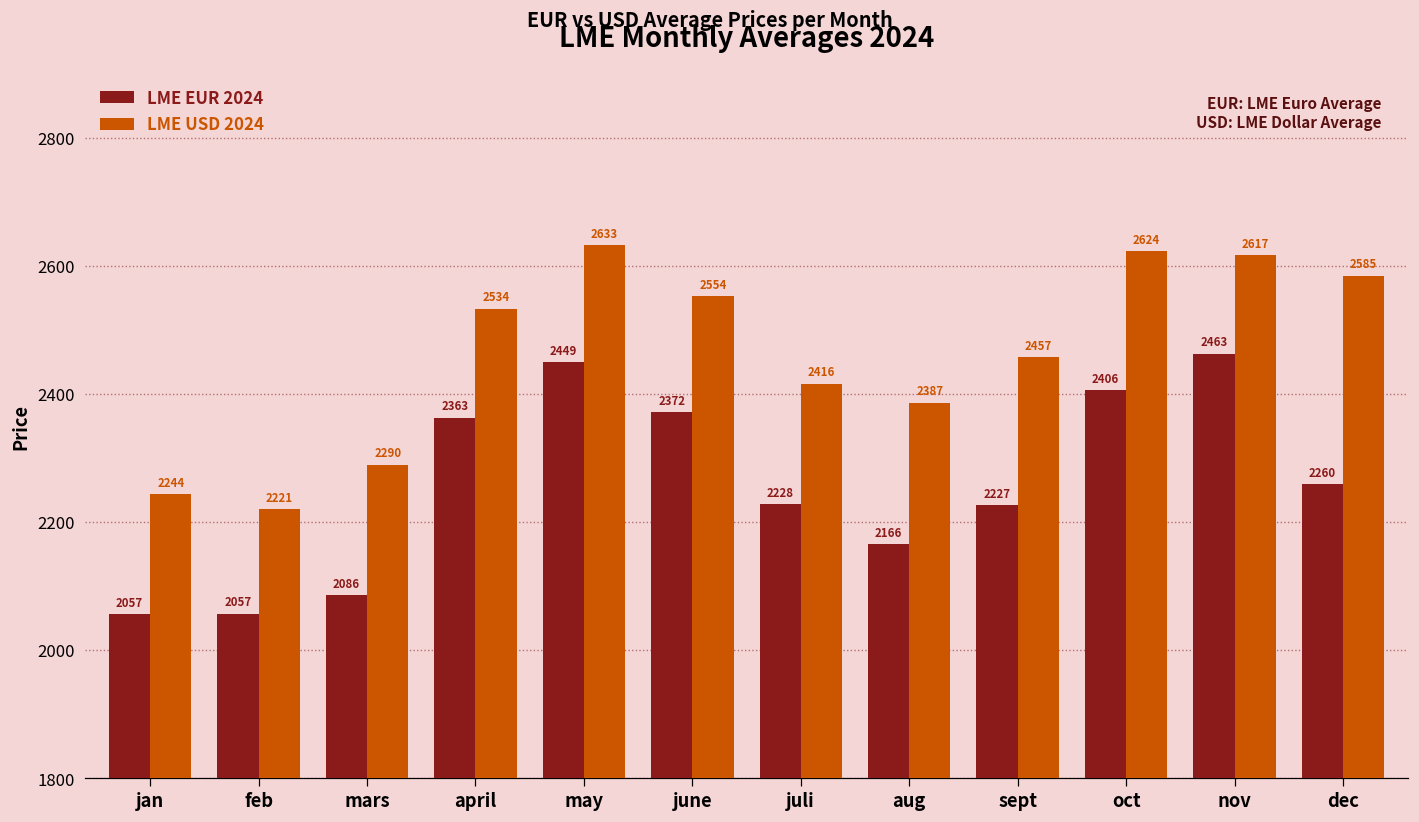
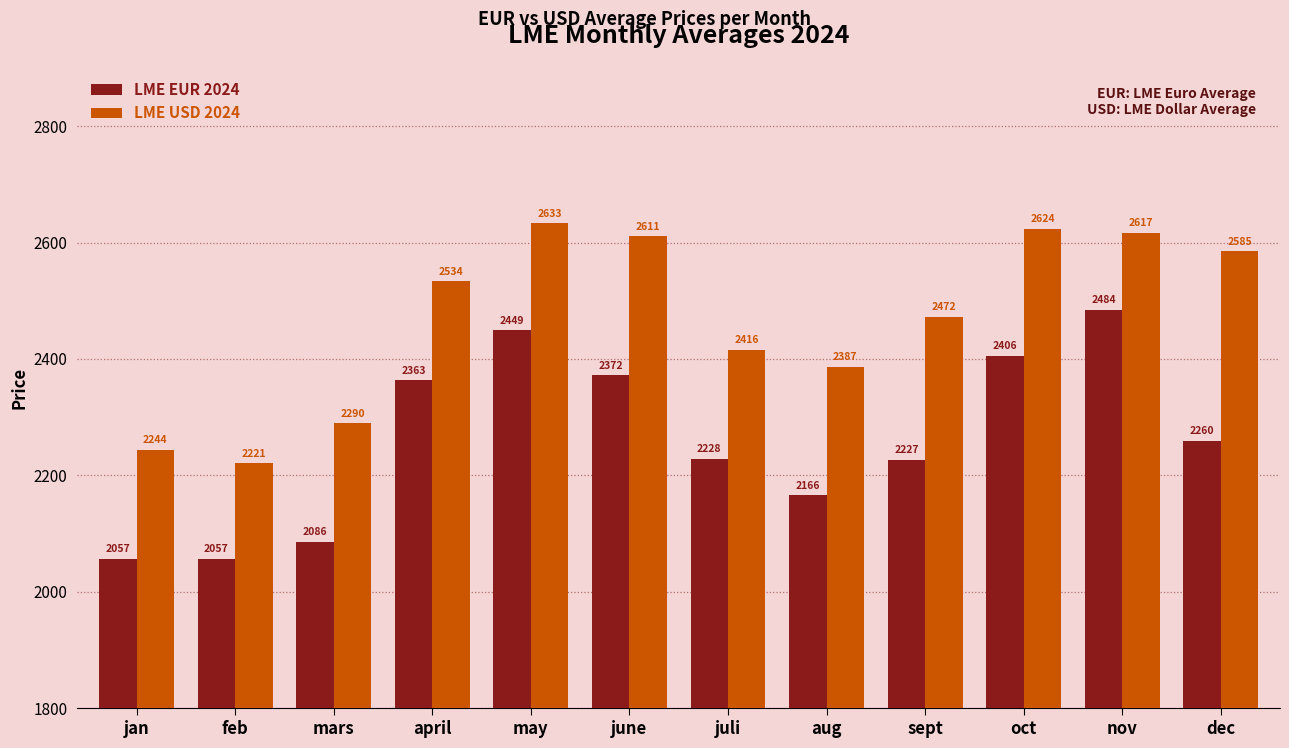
  {
    "LME EUR 2024": {
      "jan": 2057,
      "feb": 2057,
      "mars": 2086,
      "april": 2363,
      "may": 2449,
      "june": 2372,
      "juli": 2228,
      "aug": 2166,
      "sept": 2227,
      "oct": 2406,
-     "nov": 2463,
+     "nov": 2484,
      "dec": 2260
    },
    "LME USD 2024": {
      "jan": 2244,
      "feb": 2221,
      "mars": 2290,
      "april": 2534,
      "may": 2633,
-     "june": 2554,
+     "june": 2611,
      "juli": 2416,
      "aug": 2387,
-     "sept": 2457,
+     "sept": 2472,
      "oct": 2624,
      "nov": 2617,
      "dec": 2585
    }
  }
